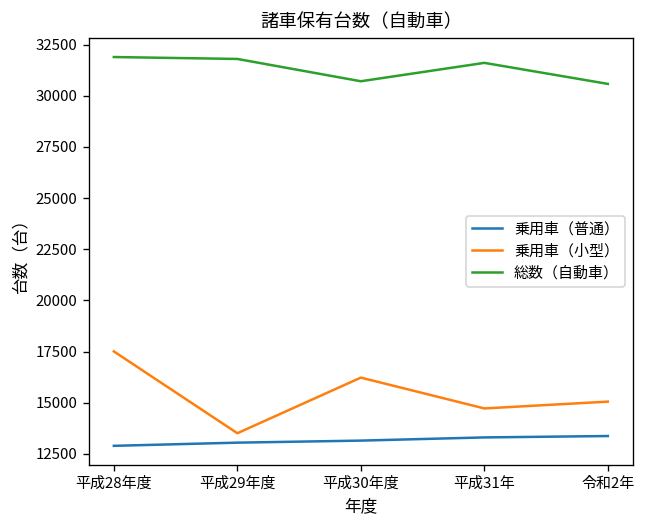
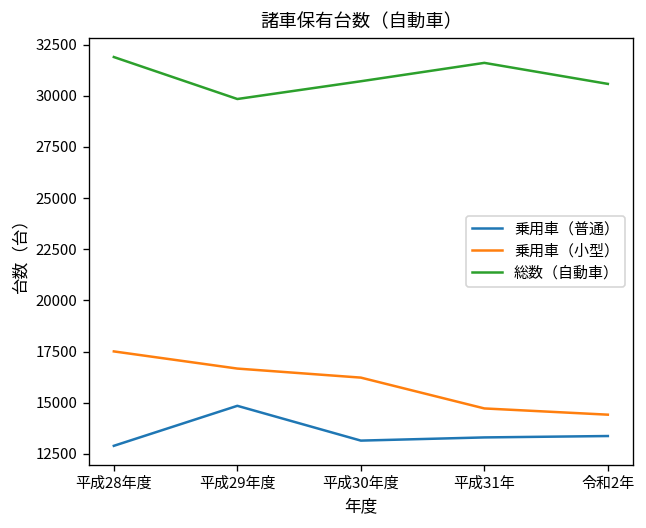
  {
    "乗用車（普通）": {
      "平成28年度": 12900,
-     "平成29年度": 13000,
+     "平成29年度": 14800,
      "平成30年度": 13100,
      "平成31年": 13300,
      "令和2年": 13400
    },
    "乗用車（小型）": {
      "平成28年度": 17500,
-     "平成29年度": 13500,
+     "平成29年度": 16700,
      "平成30年度": 16200,
      "平成31年": 14700,
-     "令和2年": 15100
+     "令和2年": 14400
    },
    "総数（自動車）": {
      "平成28年度": 31900,
-     "平成29年度": 31800,
+     "平成29年度": 29800,
      "平成30年度": 30700,
      "平成31年": 31600,
      "令和2年": 30600
    }
  }
